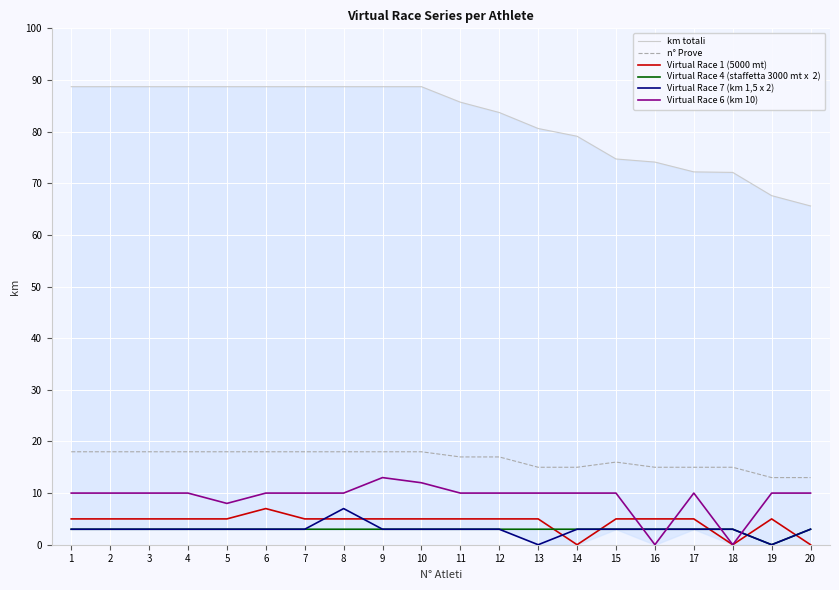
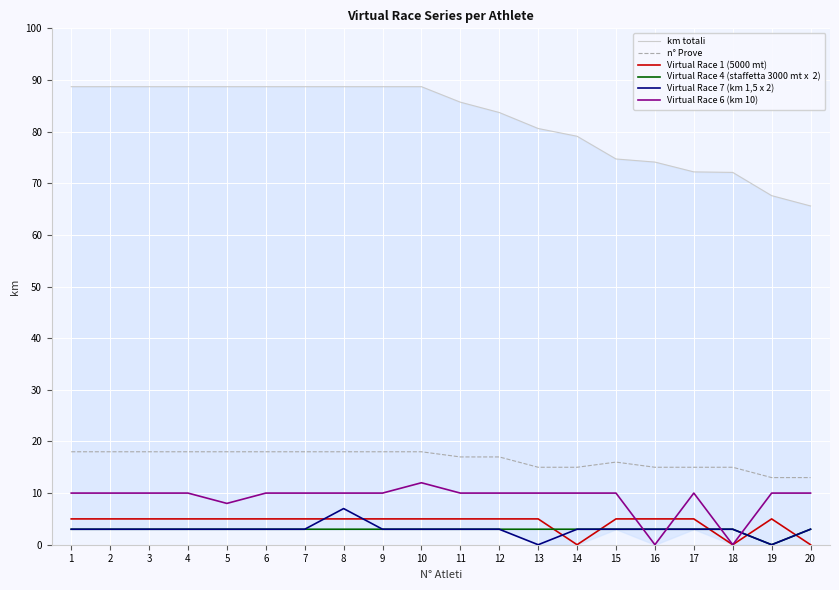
  {
    "Virtual Race 1 (5000 mt)": {
      "1": 5,
      "2": 5,
      "3": 5,
      "4": 5,
      "5": 5,
-     "6": 7,
+     "6": 5,
      "7": 5,
      "8": 5,
      "9": 5,
      "10": 5,
      "11": 5,
      "12": 5,
      "13": 5,
      "14": 0,
      "15": 5,
      "16": 5,
      "17": 5,
      "19": 5,
      "20": 0
    },
    "Virtual Race 4 (staffetta 3000 mt x 2)": {
      "8": 3,
      "13": 3
    },
    "Virtual Race 7 (km 1,5 x 2)": {
      "8": 7,
      "13": 0
    },
    "Virtual Race 6 (km 10)": {
      "1": 10,
      "2": 10,
      "3": 10,
      "4": 10,
      "5": 8,
      "6": 10,
      "7": 10,
      "8": 10,
-     "9": 13,
+     "9": 10,
      "10": 12,
      "11": 10,
      "12": 10,
      "13": 10,
      "14": 10,
      "15": 10,
      "16": 0,
      "17": 10,
      "19": 10,
      "20": 10
    }
  }
